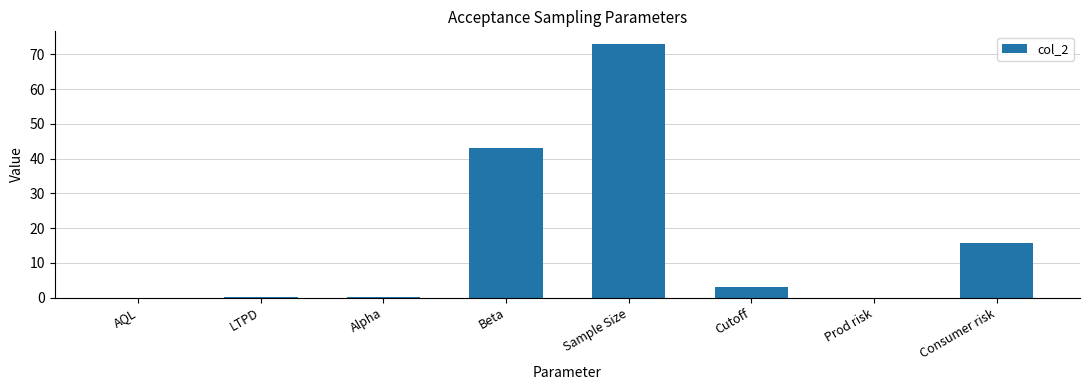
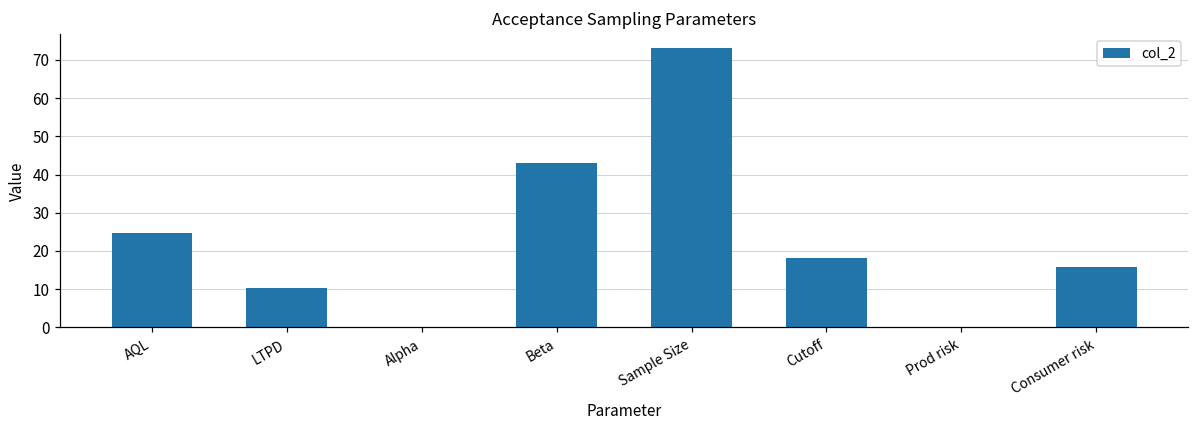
  {
-   "AQL": 0,
-   "LTPD": 0,
+   "AQL": 25,
+   "LTPD": 10,
    "Beta": 43,
    "Sample Size": 73,
-   "Cutoff": 3,
+   "Cutoff": 18,
    "Consumer risk": 16
  }
